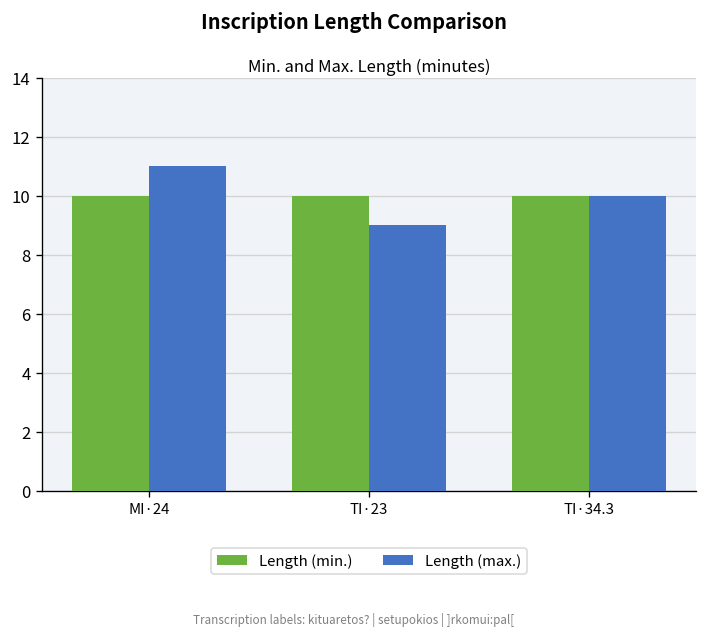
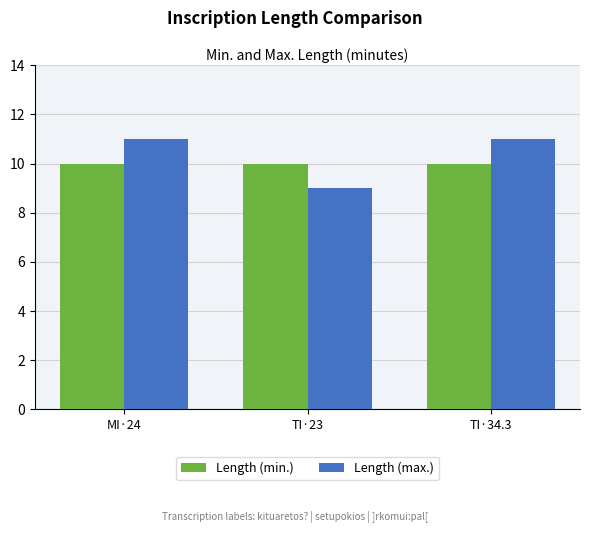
  {
    "Length (min.)": {
      "MI·24": 10,
      "TI·23": 10,
      "TI·34.3": 10
    },
    "Length (max.)": {
      "MI·24": 11,
      "TI·23": 9,
-     "TI·34.3": 10
+     "TI·34.3": 11
    }
  }
